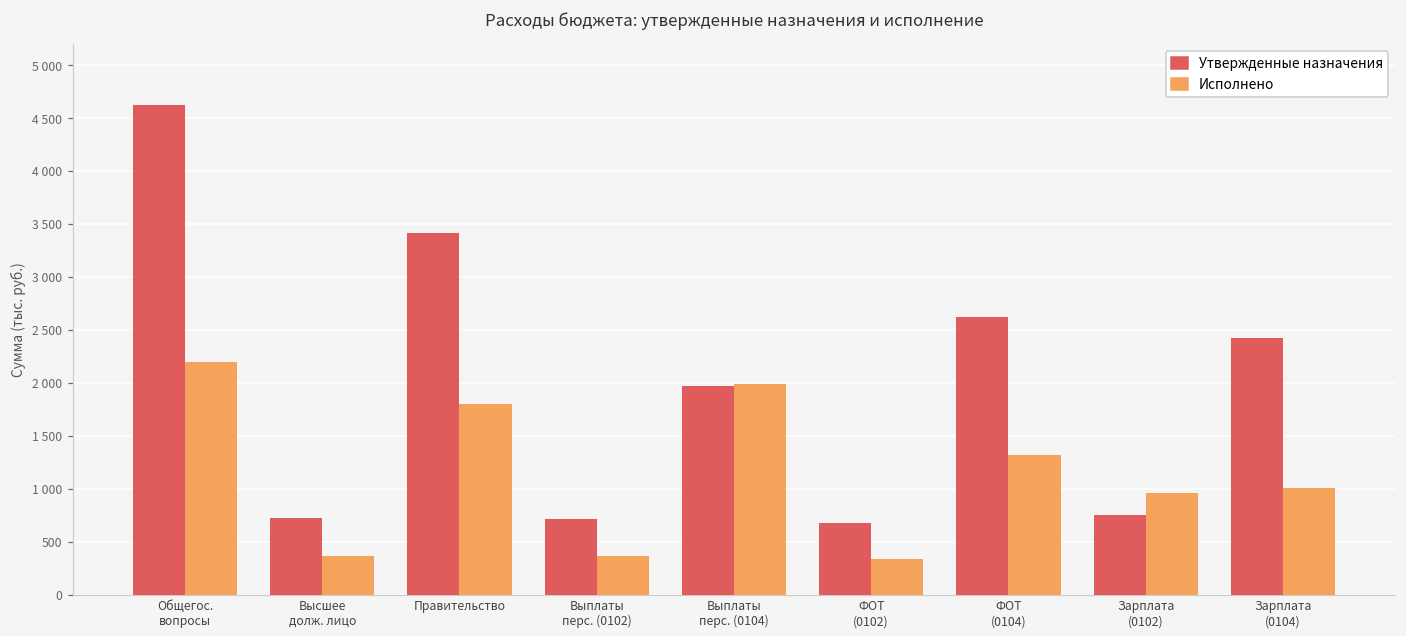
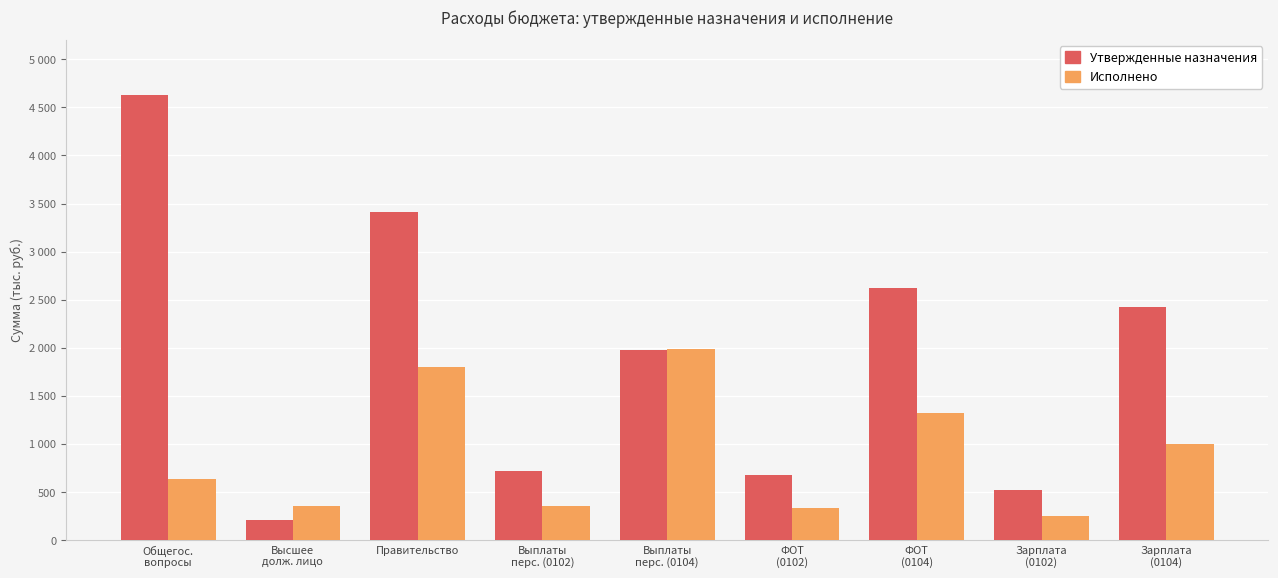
  {
    "Утвержденные назначения": {
      "Общегос. вопросы": 4600,
-     "Высшее долж. лицо": 700,
+     "Высшее долж. лицо": 200,
      "Правительство": 3400,
      "Выплаты перс. (0102)": 700,
      "Выплаты перс. (0104)": 2000,
      "ФОТ (0102)": 700,
      "ФОТ (0104)": 2600,
-     "Зарплата (0102)": 700,
+     "Зарплата (0102)": 500,
      "Зарплата (0104)": 2400
    },
    "Исполнено": {
-     "Общегос. вопросы": 2200,
+     "Общегос. вопросы": 600,
      "Высшее долж. лицо": 400,
      "Правительство": 1800,
      "Выплаты перс. (0102)": 400,
      "Выплаты перс. (0104)": 2000,
      "ФОТ (0102)": 300,
      "ФОТ (0104)": 1300,
-     "Зарплата (0102)": 1000,
+     "Зарплата (0102)": 300,
      "Зарплата (0104)": 1000
    }
  }
